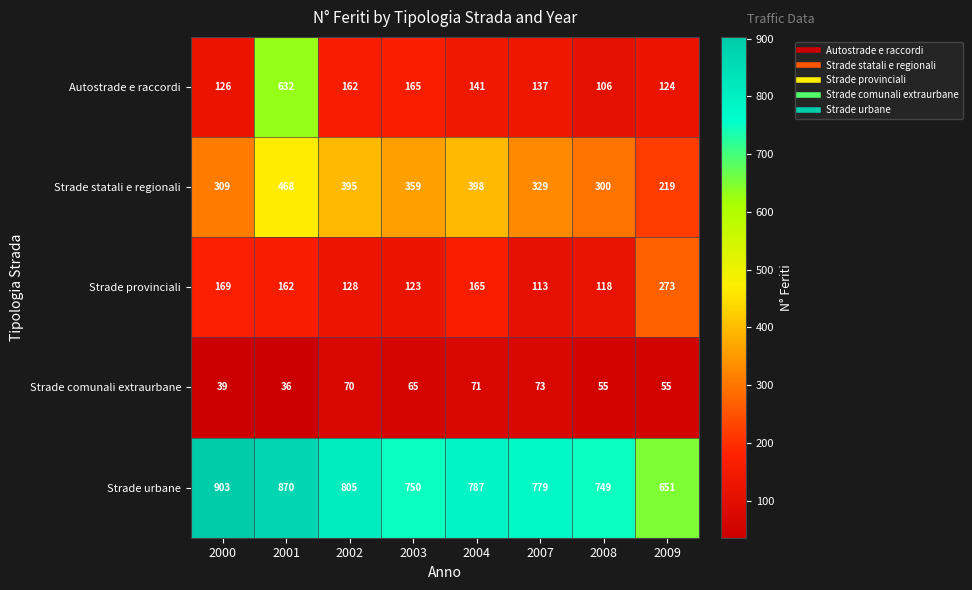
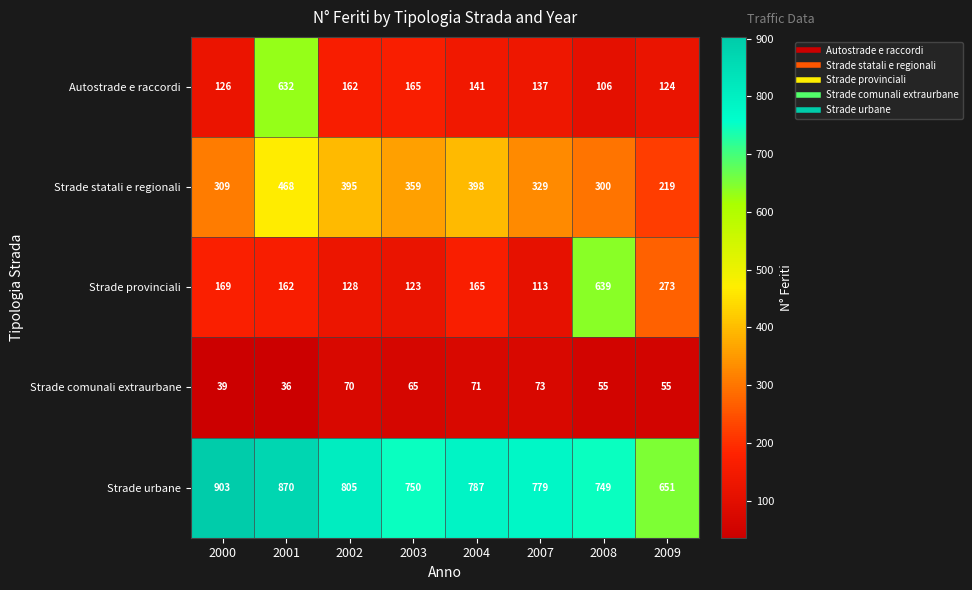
  {
    "Autostrade e raccordi": {
      "2000": 126,
      "2001": 632,
      "2002": 162,
      "2003": 165,
      "2004": 141,
      "2007": 137,
      "2008": 106,
      "2009": 124
    },
    "Strade statali e regionali": {
      "2000": 309,
      "2001": 468,
      "2002": 395,
      "2003": 359,
      "2004": 398,
      "2007": 329,
      "2008": 300,
      "2009": 219
    },
    "Strade provinciali": {
      "2000": 169,
      "2001": 162,
      "2002": 128,
      "2003": 123,
      "2004": 165,
      "2007": 113,
-     "2008": 118,
+     "2008": 639,
      "2009": 273
    },
    "Strade comunali extraurbane": {
      "2000": 39,
      "2001": 36,
      "2002": 70,
      "2003": 65,
      "2004": 71,
      "2007": 73,
      "2008": 55,
      "2009": 55
    },
    "Strade urbane": {
      "2000": 903,
      "2001": 870,
      "2002": 805,
      "2003": 750,
      "2004": 787,
      "2007": 779,
      "2008": 749,
      "2009": 651
    }
  }
